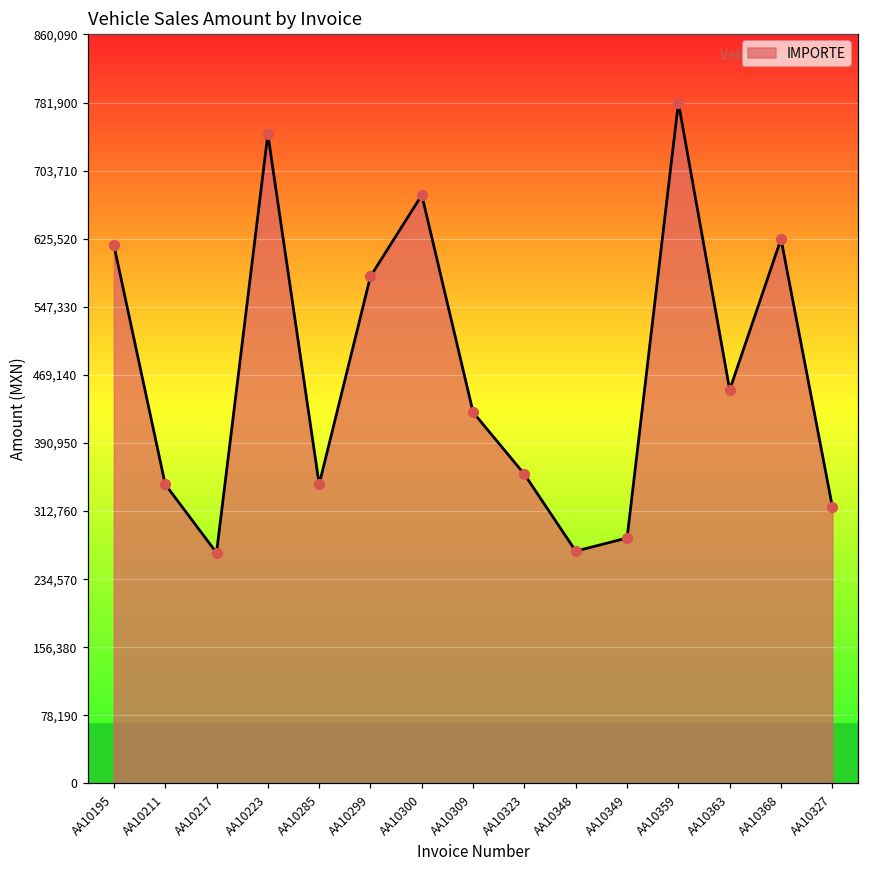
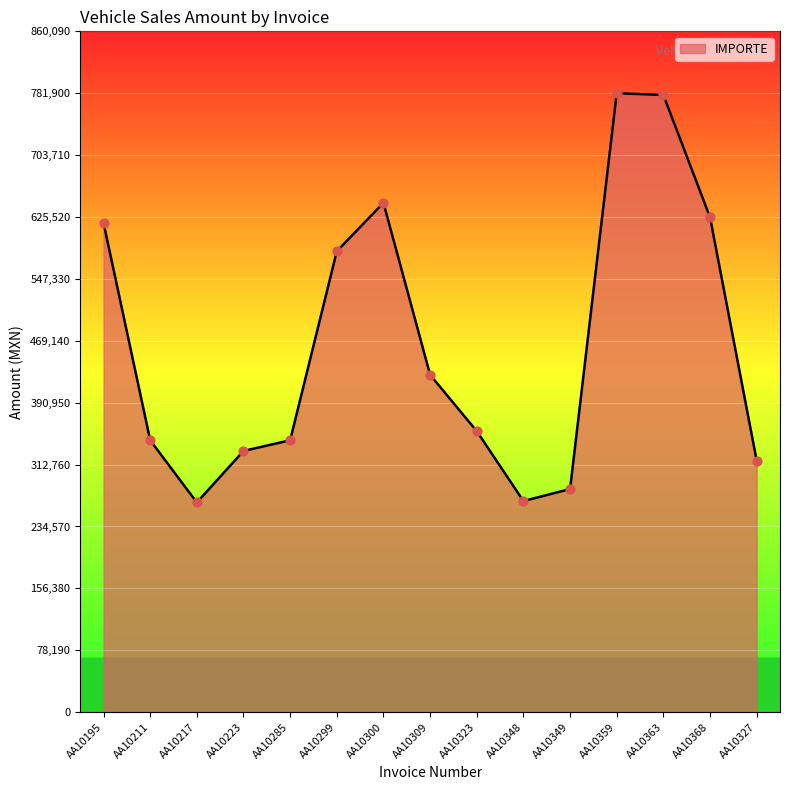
  {
    "AA10195": "620,000",
    "AA10211": "340,000",
    "AA10217": "260,000",
-   "AA10223": "750,000",
+   "AA10223": "330,000",
    "AA10285": "340,000",
    "AA10299": "580,000",
-   "AA10300": "680,000",
+   "AA10300": "640,000",
    "AA10309": "430,000",
    "AA10323": "360,000",
    "AA10348": "270,000",
    "AA10349": "280,000",
    "AA10359": "780,000",
-   "AA10363": "450,000",
+   "AA10363": "780,000",
    "AA10368": "630,000",
    "AA10327": "320,000"
  }
